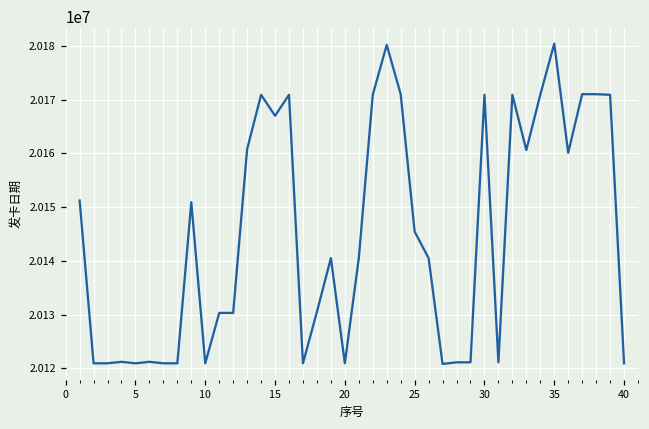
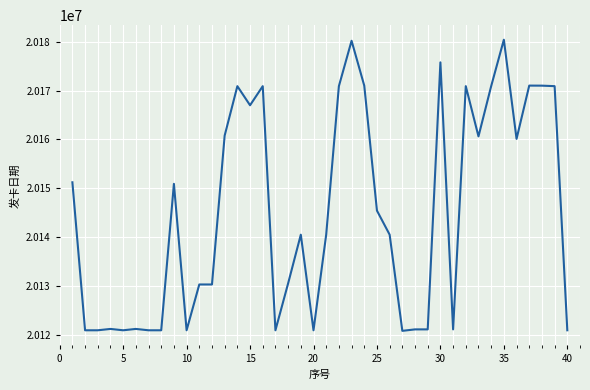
  {
    "5": 20121000,
    "10": 20121000,
    "15": 20167000,
    "20": 20121000,
    "25": 20145000,
-   "30": 20171000,
+   "30": 20176000,
    "35": 20180000,
    "40": 20121000
  }
